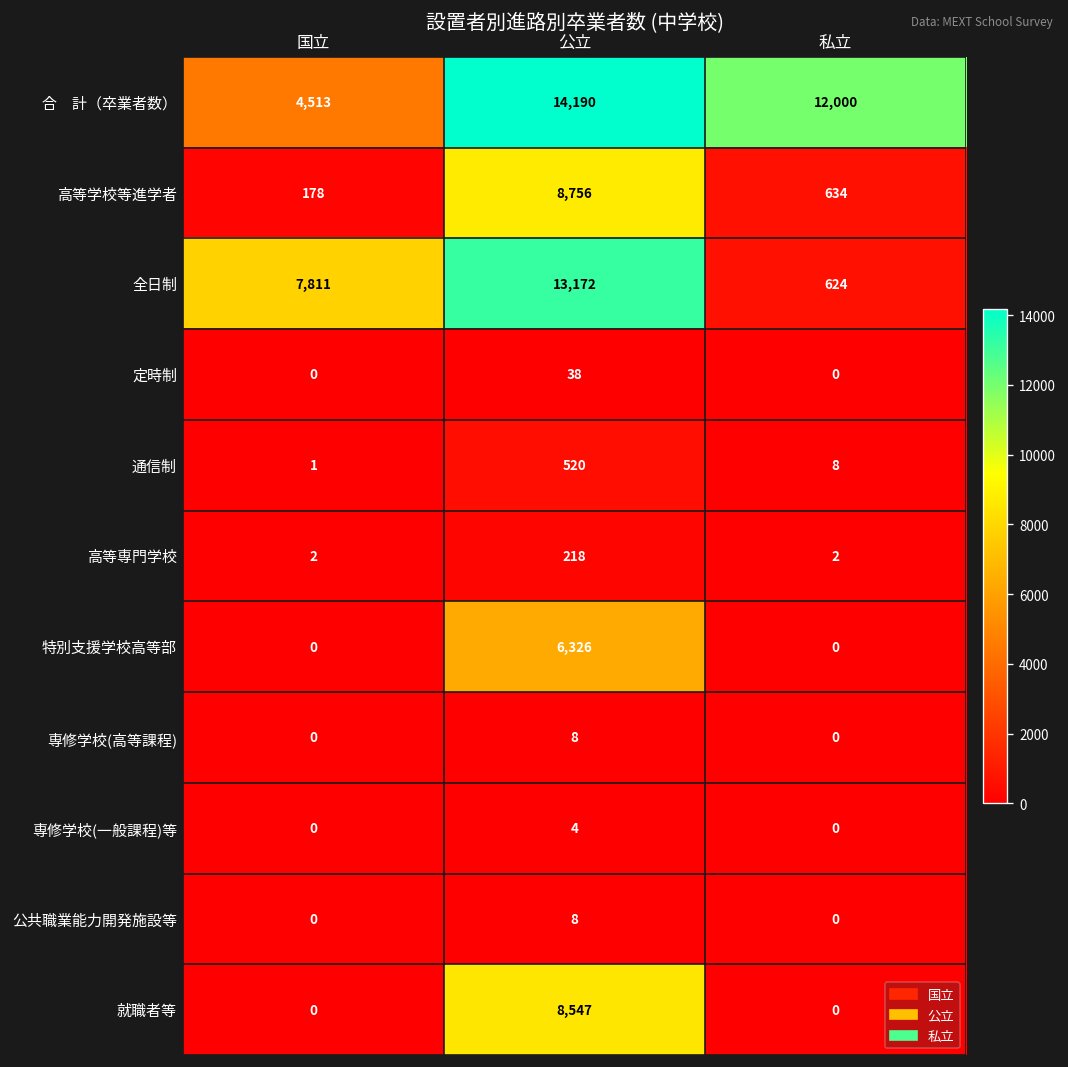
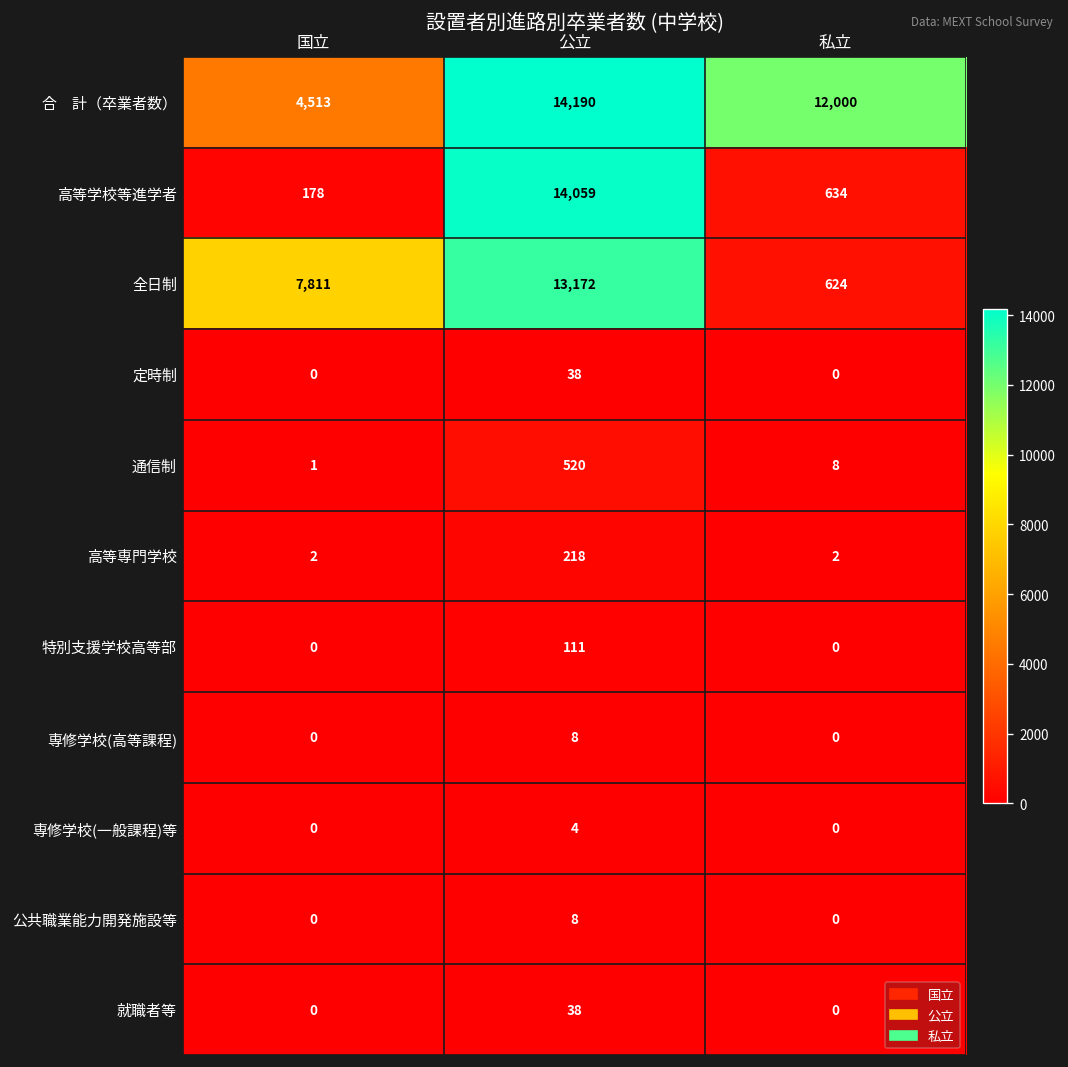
  {
    "合 計（卒業者数）": {
      "国立": "4,513",
      "公立": "14,190",
      "私立": "12,000"
    },
    "高等学校等進学者": {
      "国立": "178",
-     "公立": "8,756",
+     "公立": "14,059",
      "私立": "634"
    },
    "全日制": {
      "国立": "7,811",
      "公立": "13,172",
      "私立": "624"
    },
    "定時制": {
      "国立": "0",
      "公立": "38",
      "私立": "0"
    },
    "通信制": {
      "国立": "1",
      "公立": "520",
      "私立": "8"
    },
    "高等専門学校": {
      "国立": "2",
      "公立": "218",
      "私立": "2"
    },
    "特別支援学校高等部": {
      "国立": "0",
-     "公立": "6,326",
+     "公立": "111",
      "私立": "0"
    },
    "専修学校(高等課程)": {
      "国立": "0",
      "公立": "8",
      "私立": "0"
    },
    "専修学校(一般課程)等": {
      "国立": "0",
      "公立": "4",
      "私立": "0"
    },
    "公共職業能力開発施設等": {
      "国立": "0",
      "公立": "8",
      "私立": "0"
    },
    "就職者等": {
      "国立": "0",
-     "公立": "8,547",
+     "公立": "38",
      "私立": "0"
    }
  }
